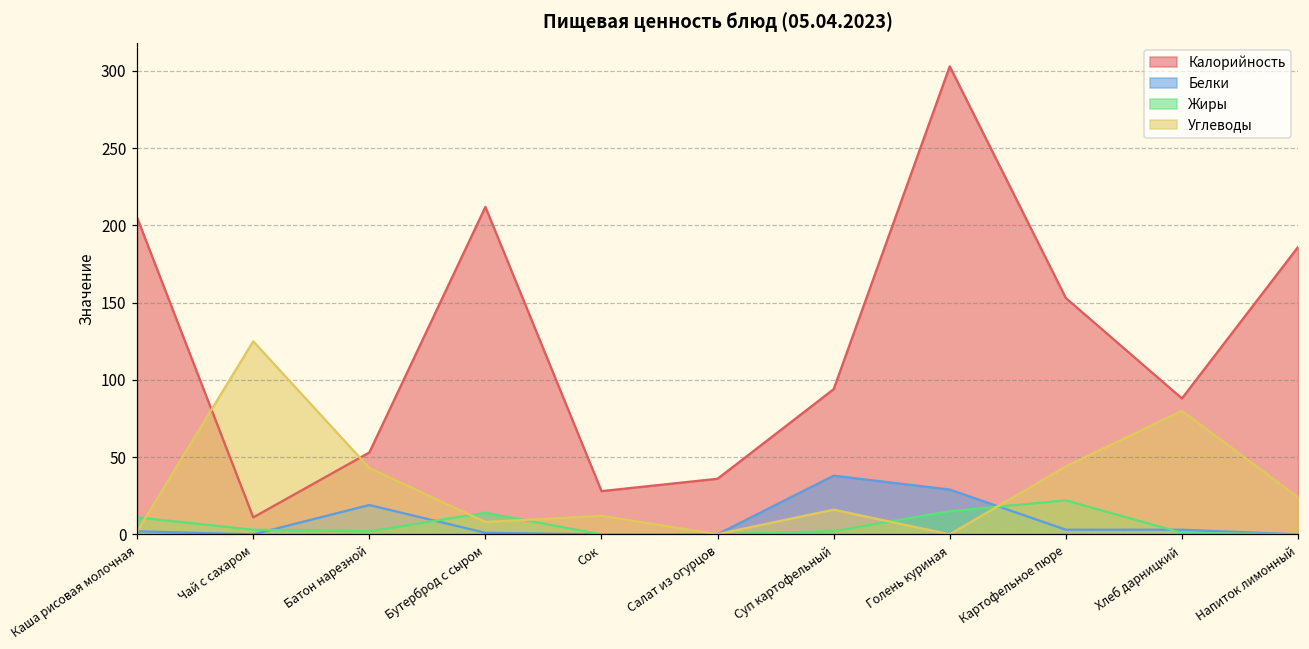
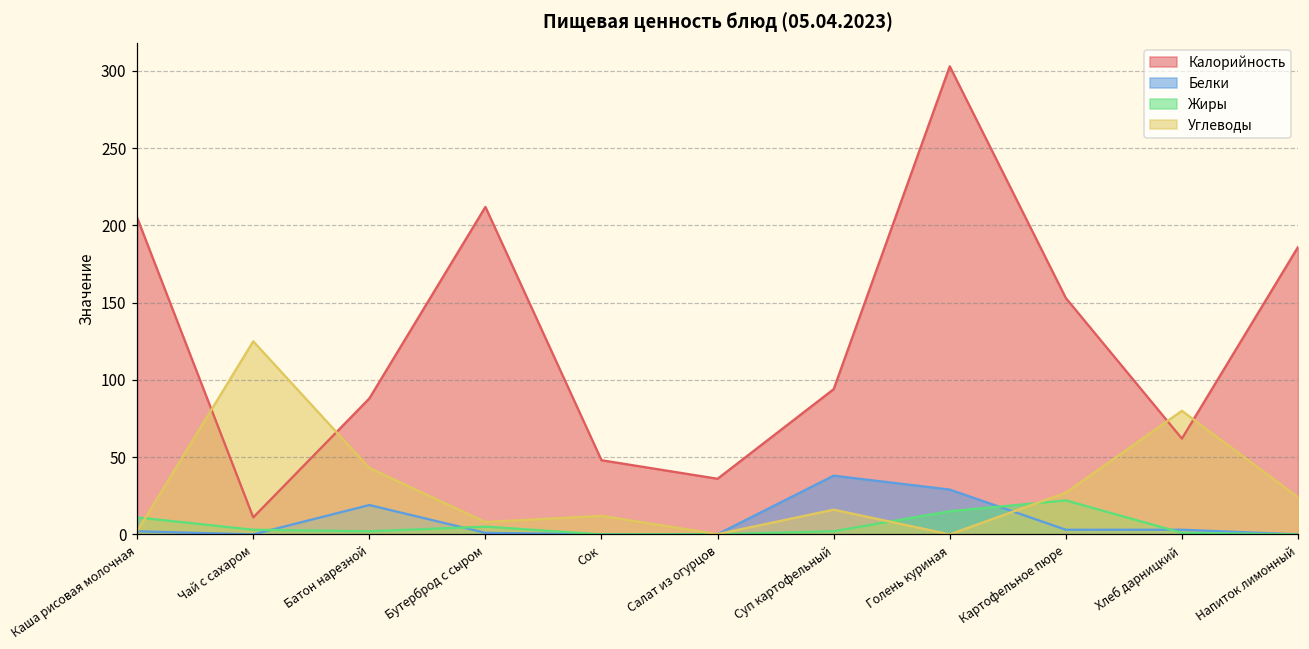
  {
    "Калорийность": {
      "Каша рисовая молочная": 205,
      "Чай с сахаром": 11,
-     "Батон нарезной": 53,
+     "Батон нарезной": 88,
      "Бутерброд с сыром": 212,
-     "Сок": 28,
+     "Сок": 48,
      "Салат из огурцов": 36,
      "Суп картофельный": 94,
      "Голень куриная": 303,
      "Картофельное пюре": 153,
-     "Хлеб дарницкий": 88,
+     "Хлеб дарницкий": 62,
      "Напиток лимонный": 186
    },
    "Белки": {
      "Чай с сахаром": 0,
      "Батон нарезной": 19,
      "Бутерброд с сыром": 1,
      "Суп картофельный": 38,
      "Голень куриная": 29,
      "Картофельное пюре": 3,
      "Хлеб дарницкий": 3
    },
    "Жиры": {
      "Каша рисовая молочная": 11,
      "Чай с сахаром": 3,
      "Батон нарезной": 2,
-     "Бутерброд с сыром": 14,
+     "Бутерброд с сыром": 5,
      "Суп картофельный": 2,
      "Голень куриная": 15,
      "Картофельное пюре": 22,
      "Хлеб дарницкий": 1
    },
    "Углеводы": {
      "Чай с сахаром": 125,
      "Батон нарезной": 43,
      "Бутерброд с сыром": 8,
      "Сок": 12,
      "Суп картофельный": 16,
      "Голень куриная": 0,
-     "Картофельное пюре": 44,
+     "Картофельное пюре": 27,
      "Хлеб дарницкий": 80,
      "Напиток лимонный": 24
    }
  }
